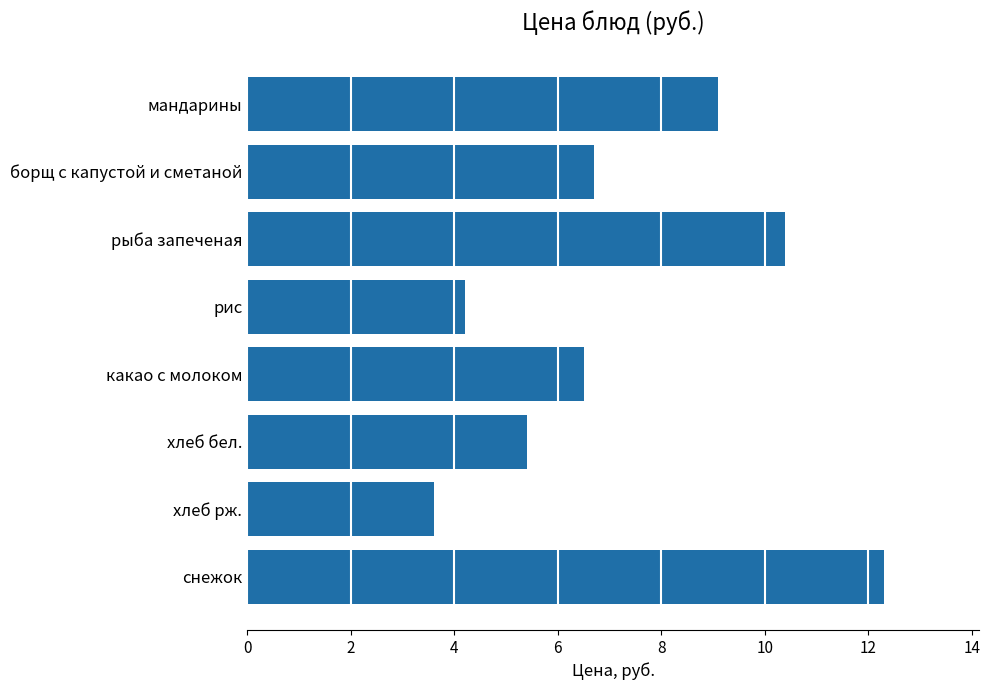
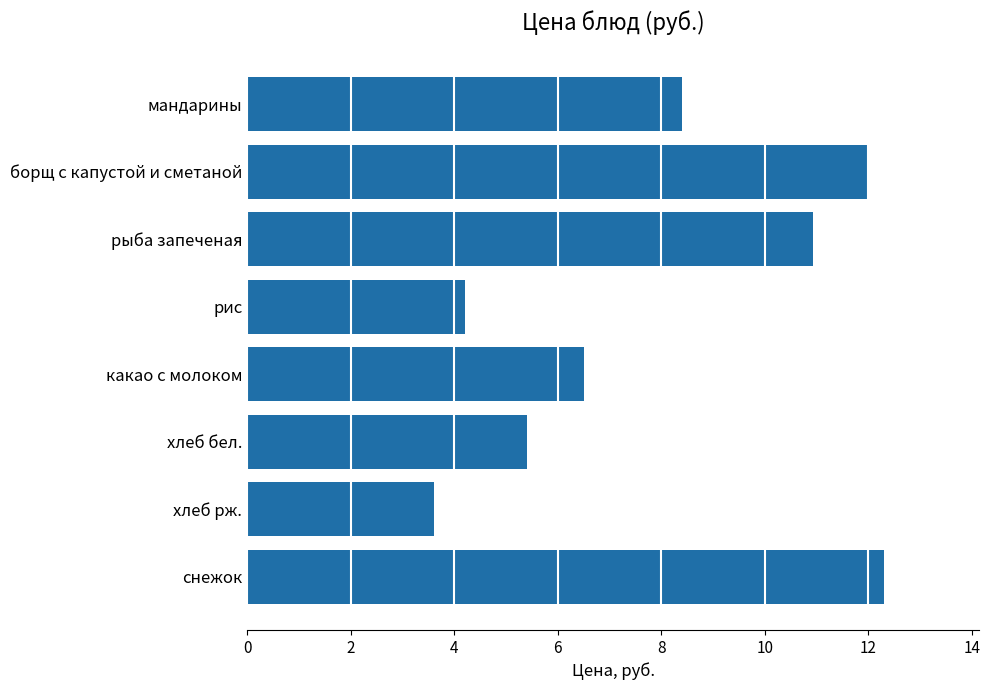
  {
-   "мандарины": 9.1,
-   "борщ с капустой и сметаной": 6.7,
-   "рыба запеченая": 10.4,
+   "мандарины": 8.4,
+   "борщ с капустой и сметаной": 12.0,
+   "рыба запеченая": 10.9,
    "рис": 4.2,
    "какао с молоком": 6.5,
    "хлеб бел.": 5.4,
    "хлеб рж.": 3.6,
    "снежок": 12.3
  }
